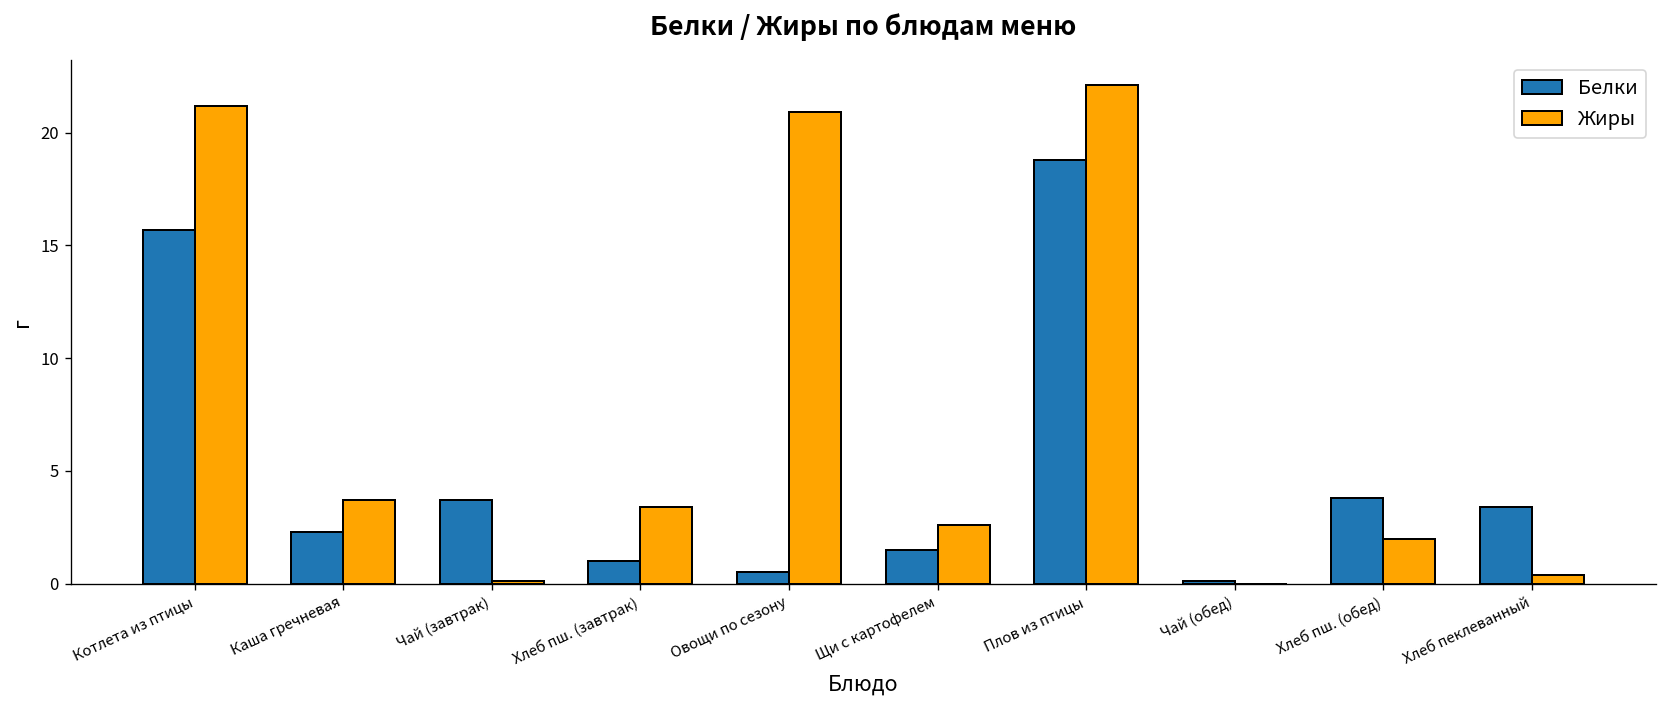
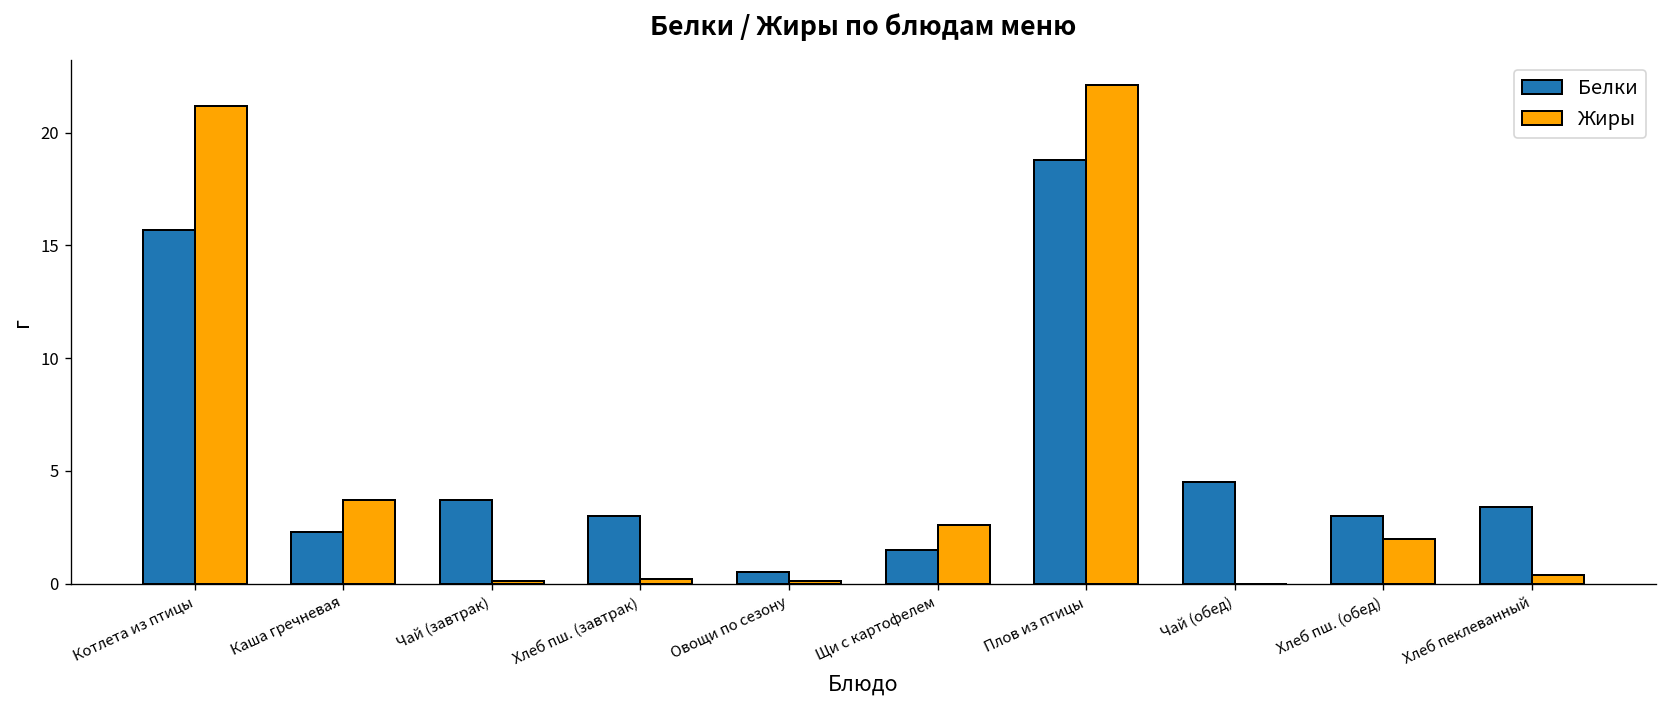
  {
    "Белки": {
      "Котлета из птицы": 15.7,
      "Каша гречневая": 2.3,
      "Чай (завтрак)": 3.7,
-     "Хлеб пш. (завтрак)": 1,
+     "Хлеб пш. (завтрак)": 3,
      "Овощи по сезону": 0.5,
      "Щи с картофелем": 1.5,
      "Плов из птицы": 18.8,
-     "Чай (обед)": 0.1,
-     "Хлеб пш. (обед)": 3.8,
+     "Чай (обед)": 4.5,
+     "Хлеб пш. (обед)": 3.0,
      "Хлеб пеклеванный": 3.4
    },
    "Жиры": {
      "Котлета из птицы": 21.2,
      "Каша гречневая": 3.7,
-     "Хлеб пш. (завтрак)": 3.4,
-     "Овощи по сезону": 20.9,
+     "Хлеб пш. (завтрак)": 0.2,
+     "Овощи по сезону": 0.1,
      "Щи с картофелем": 2.6,
      "Плов из птицы": 22.1,
      "Чай (обед)": 0.0,
      "Хлеб пш. (обед)": 2.0,
      "Хлеб пеклеванный": 0.4
    }
  }
